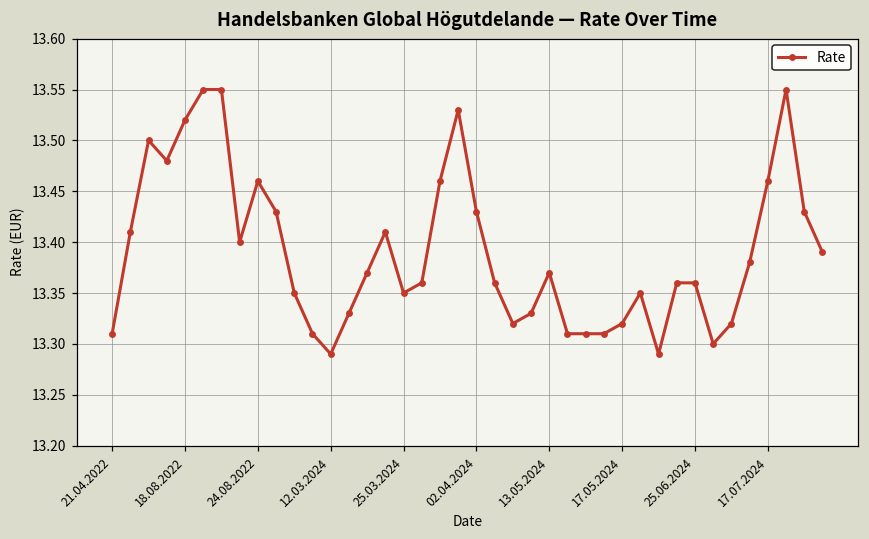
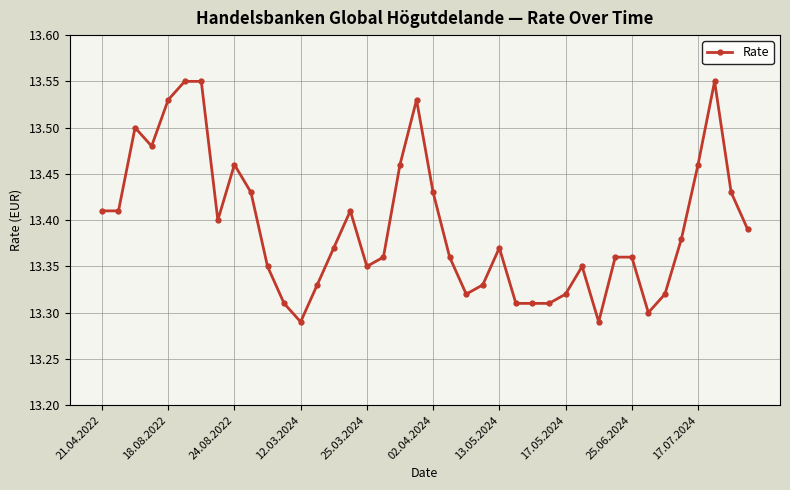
  {
-   "21.04.2022": 13.31,
-   "18.08.2022": 13.52,
+   "21.04.2022": 13.41,
+   "18.08.2022": 13.53,
    "24.08.2022": 13.46,
    "25.03.2024": 13.35,
    "17.05.2024": 13.32,
    "17.07.2024": 13.46
  }
